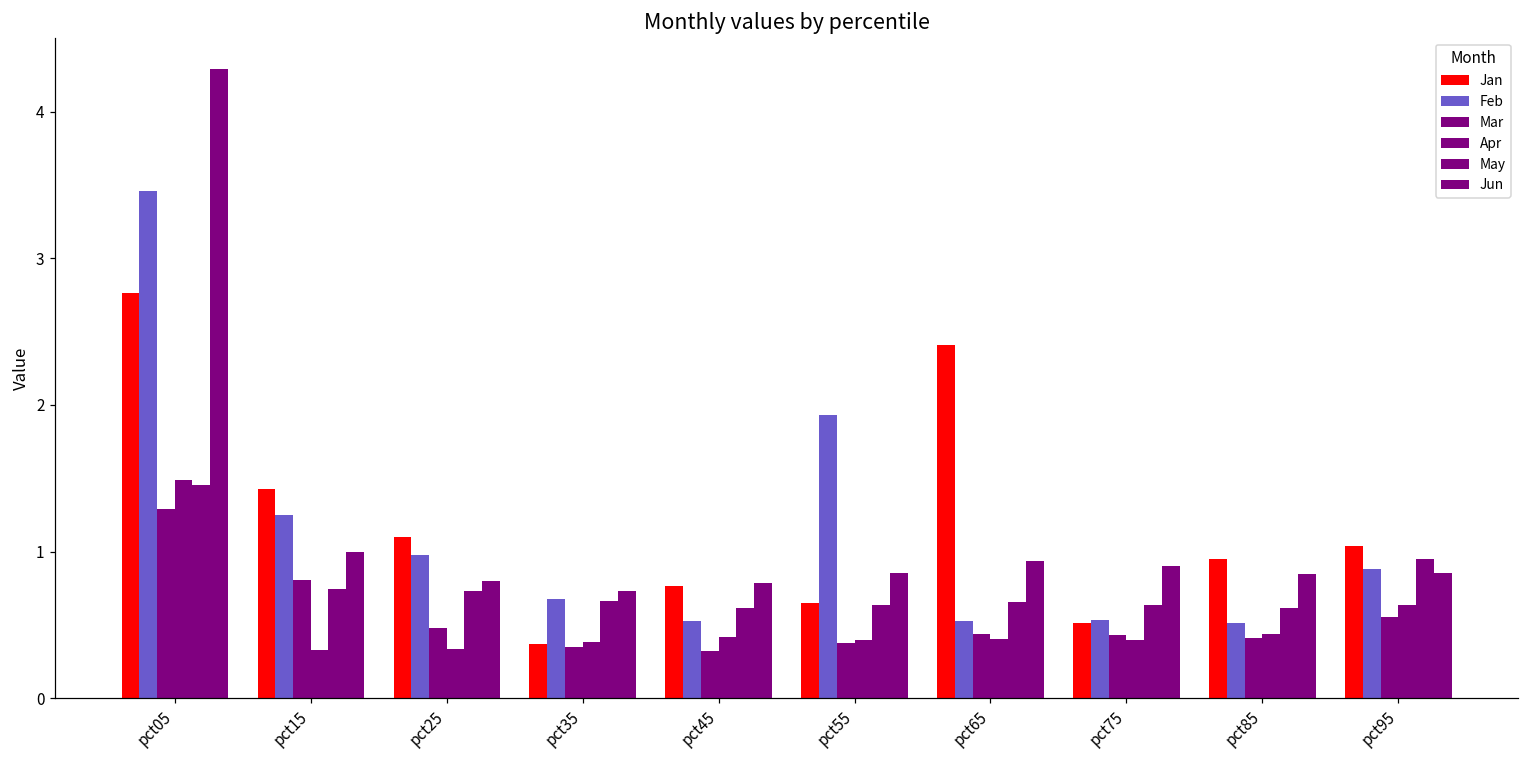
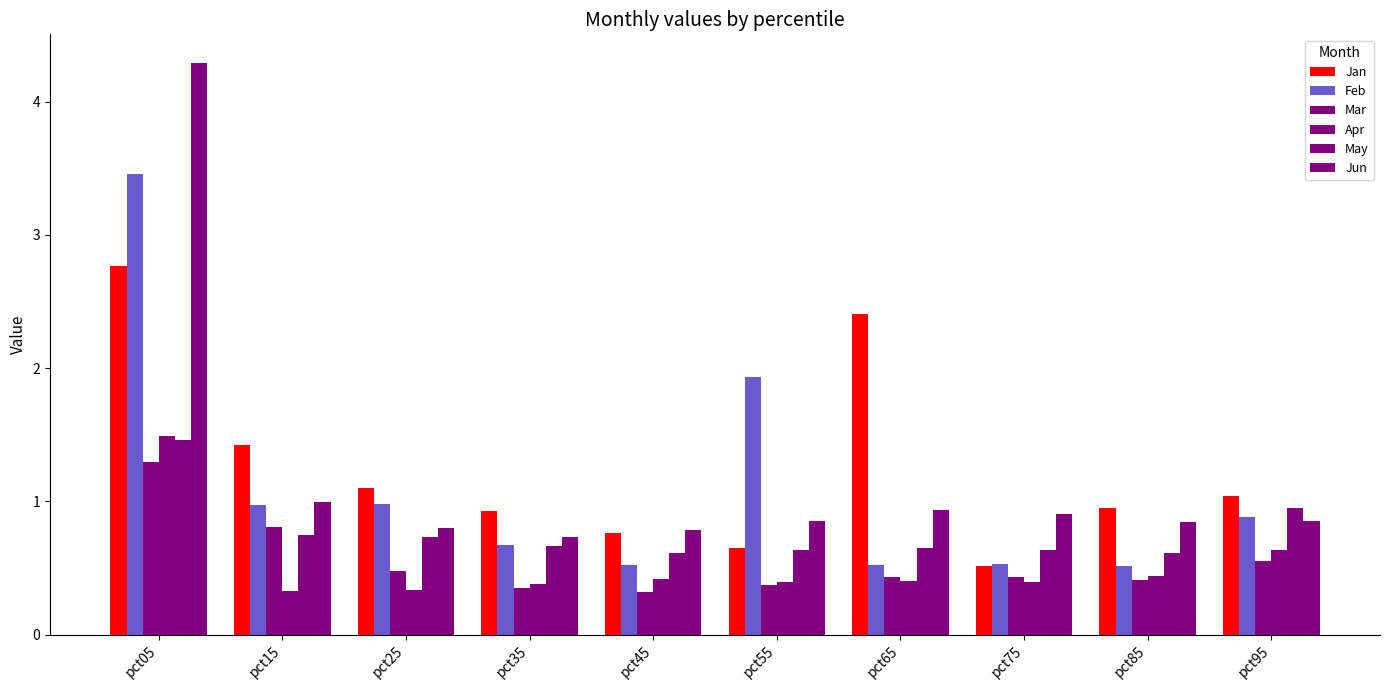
  {
    "Jan": {
      "pct05": 2.76,
      "pct15": 1.43,
      "pct25": 1.10,
-     "pct35": 0.37,
+     "pct35": 0.92,
      "pct45": 0.77,
      "pct55": 0.65,
      "pct65": 2.41,
      "pct75": 0.51,
      "pct85": 0.95,
      "pct95": 1.04
    },
    "Feb": {
      "pct05": 3.46,
-     "pct15": 1.25,
+     "pct15": 0.97,
      "pct25": 0.98,
      "pct35": 0.67,
      "pct45": 0.52,
      "pct55": 1.93,
      "pct65": 0.52,
      "pct75": 0.53,
      "pct85": 0.51,
      "pct95": 0.88
    }
  }
